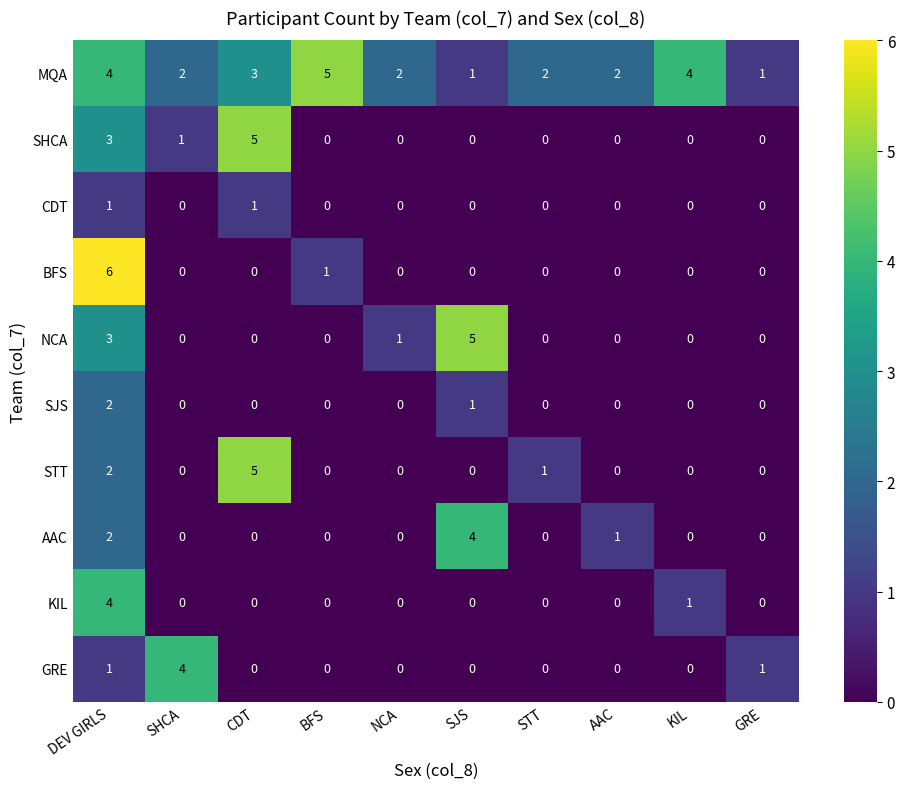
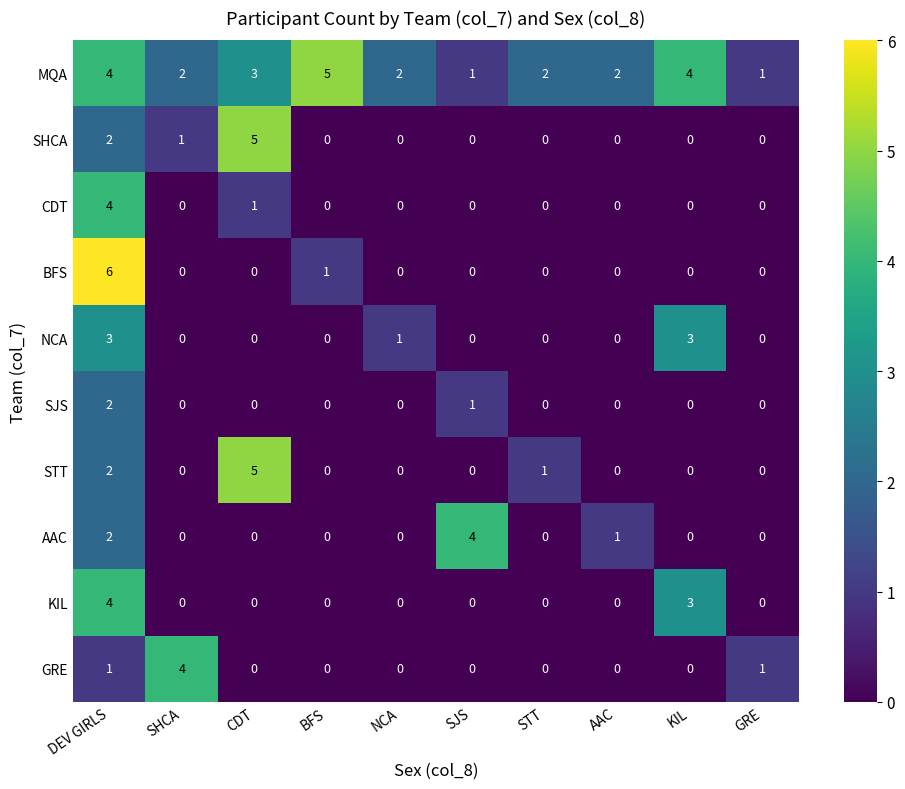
  {
    "MQA": {
      "DEV GIRLS": 4,
      "SHCA": 2,
      "CDT": 3,
      "BFS": 5,
      "NCA": 2,
      "SJS": 1,
      "STT": 2,
      "AAC": 2,
      "KIL": 4,
      "GRE": 1
    },
    "SHCA": {
-     "DEV GIRLS": 3,
+     "DEV GIRLS": 2,
      "SHCA": 1,
      "CDT": 5,
      "BFS": 0,
      "NCA": 0,
      "SJS": 0,
      "STT": 0,
      "AAC": 0,
      "KIL": 0,
      "GRE": 0
    },
    "CDT": {
-     "DEV GIRLS": 1,
+     "DEV GIRLS": 4,
      "SHCA": 0,
      "CDT": 1,
      "BFS": 0,
      "NCA": 0,
      "SJS": 0,
      "STT": 0,
      "AAC": 0,
      "KIL": 0,
      "GRE": 0
    },
    "BFS": {
      "DEV GIRLS": 6,
      "SHCA": 0,
      "CDT": 0,
      "BFS": 1,
      "NCA": 0,
      "SJS": 0,
      "STT": 0,
      "AAC": 0,
      "KIL": 0,
      "GRE": 0
    },
    "NCA": {
      "DEV GIRLS": 3,
      "SHCA": 0,
      "CDT": 0,
      "BFS": 0,
      "NCA": 1,
-     "SJS": 5,
+     "SJS": 0,
      "STT": 0,
      "AAC": 0,
-     "KIL": 0,
+     "KIL": 3,
      "GRE": 0
    },
    "SJS": {
      "DEV GIRLS": 2,
      "SHCA": 0,
      "CDT": 0,
      "BFS": 0,
      "NCA": 0,
      "SJS": 1,
      "STT": 0,
      "AAC": 0,
      "KIL": 0,
      "GRE": 0
    },
    "STT": {
      "DEV GIRLS": 2,
      "SHCA": 0,
      "CDT": 5,
      "BFS": 0,
      "NCA": 0,
      "SJS": 0,
      "STT": 1,
      "AAC": 0,
      "KIL": 0,
      "GRE": 0
    },
    "AAC": {
      "DEV GIRLS": 2,
      "SHCA": 0,
      "CDT": 0,
      "BFS": 0,
      "NCA": 0,
      "SJS": 4,
      "STT": 0,
      "AAC": 1,
      "KIL": 0,
      "GRE": 0
    },
    "KIL": {
      "DEV GIRLS": 4,
      "SHCA": 0,
      "CDT": 0,
      "BFS": 0,
      "NCA": 0,
      "SJS": 0,
      "STT": 0,
      "AAC": 0,
-     "KIL": 1,
+     "KIL": 3,
      "GRE": 0
    },
    "GRE": {
      "DEV GIRLS": 1,
      "SHCA": 4,
      "CDT": 0,
      "BFS": 0,
      "NCA": 0,
      "SJS": 0,
      "STT": 0,
      "AAC": 0,
      "KIL": 0,
      "GRE": 1
    }
  }
